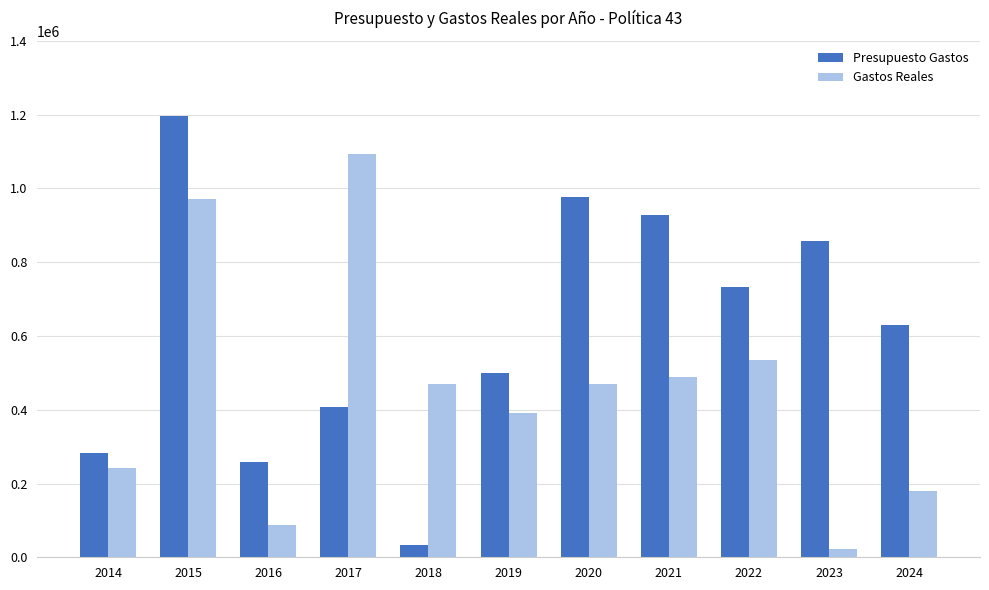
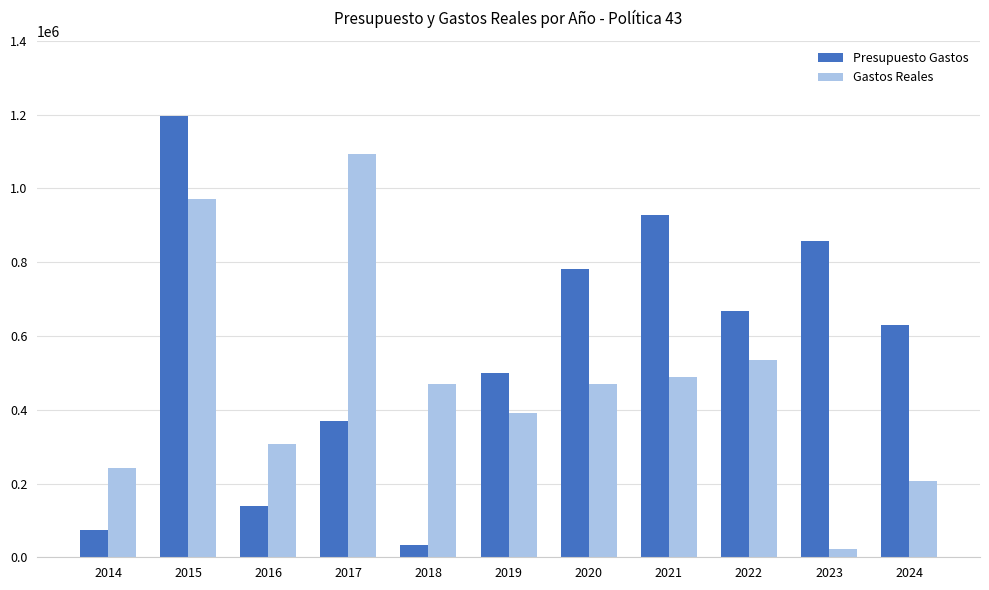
  {
    "Presupuesto Gastos": {
-     "2014": 280000,
+     "2014": 70000,
      "2015": 1200000,
-     "2016": 260000,
-     "2017": 410000,
+     "2016": 140000,
+     "2017": 370000,
      "2018": 30000,
      "2019": 500000,
-     "2020": 980000,
+     "2020": 780000,
      "2021": 930000,
-     "2022": 730000,
+     "2022": 670000,
      "2023": 860000,
      "2024": 630000
    },
    "Gastos Reales": {
      "2014": 240000,
      "2015": 970000,
-     "2016": 90000,
+     "2016": 310000,
      "2017": 1090000,
      "2018": 470000,
      "2019": 390000,
      "2020": 470000,
      "2021": 490000,
      "2022": 540000,
      "2023": 20000,
-     "2024": 180000
+     "2024": 210000
    }
  }
